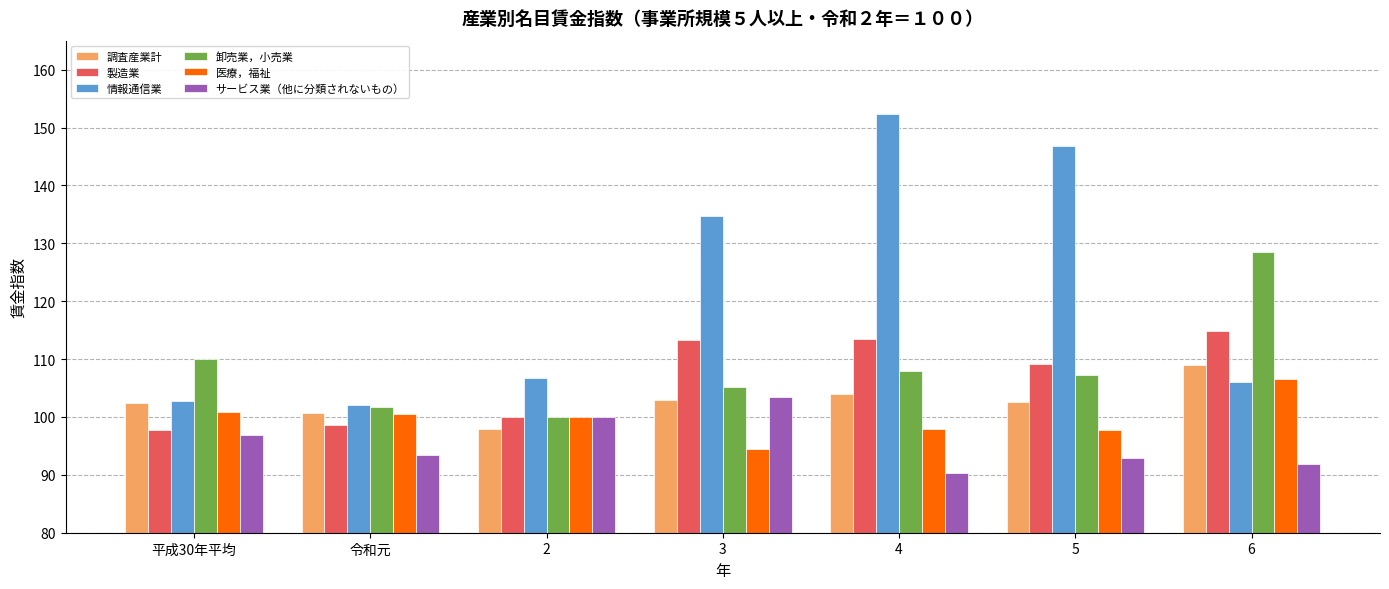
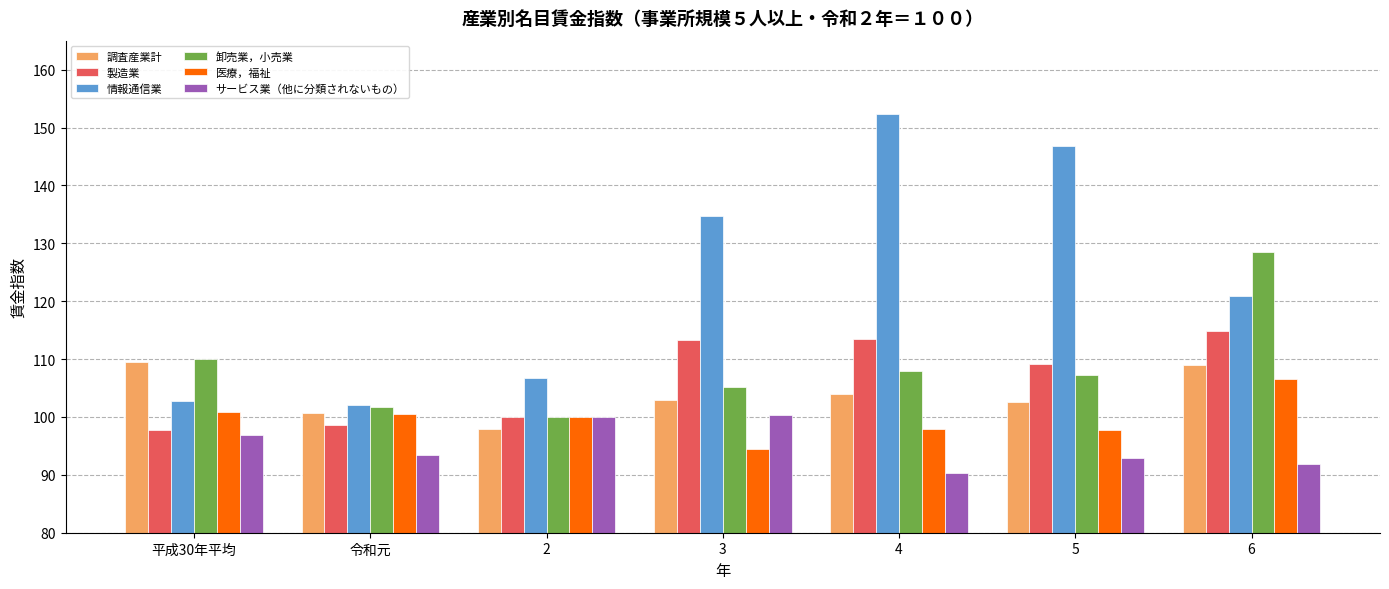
  {
    "調査産業計": {
-     "平成30年平均": 102,
+     "平成30年平均": 110,
      "令和元": 101,
      "2": 98,
      "3": 103,
      "4": 104,
      "5": 103,
      "6": 109
    },
    "製造業": {
      "平成30年平均": 98,
      "令和元": 99,
      "2": 100,
      "3": 113,
      "4": 114,
      "5": 109,
      "6": 115
    },
    "情報通信業": {
      "平成30年平均": 103,
      "令和元": 102,
      "2": 107,
      "3": 135,
      "4": 152,
      "5": 147,
-     "6": 106
+     "6": 121
    },
    "卸売業，小売業": {
      "平成30年平均": 110,
      "令和元": 102,
      "2": 100,
      "3": 105,
      "4": 108,
      "5": 107,
      "6": 129
    },
    "医療，福祉": {
      "平成30年平均": 101,
      "令和元": 101,
      "2": 100,
      "3": 95,
      "4": 98,
      "5": 98,
      "6": 107
    },
    "サービス業（他に分類されないもの）": {
      "平成30年平均": 97,
      "令和元": 93,
      "2": 100,
-     "3": 104,
+     "3": 100,
      "4": 90,
      "5": 93,
      "6": 92
    }
  }
